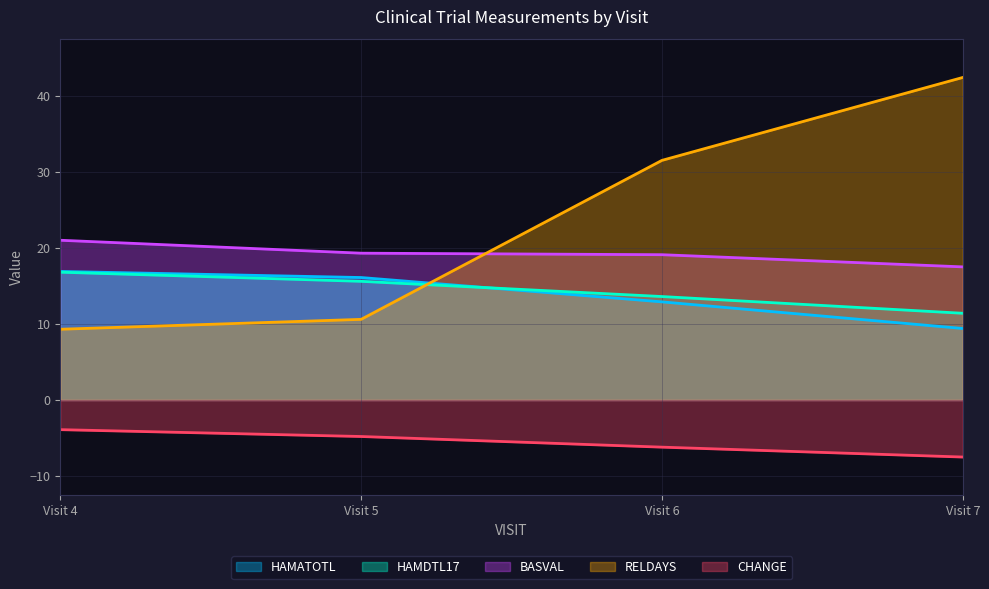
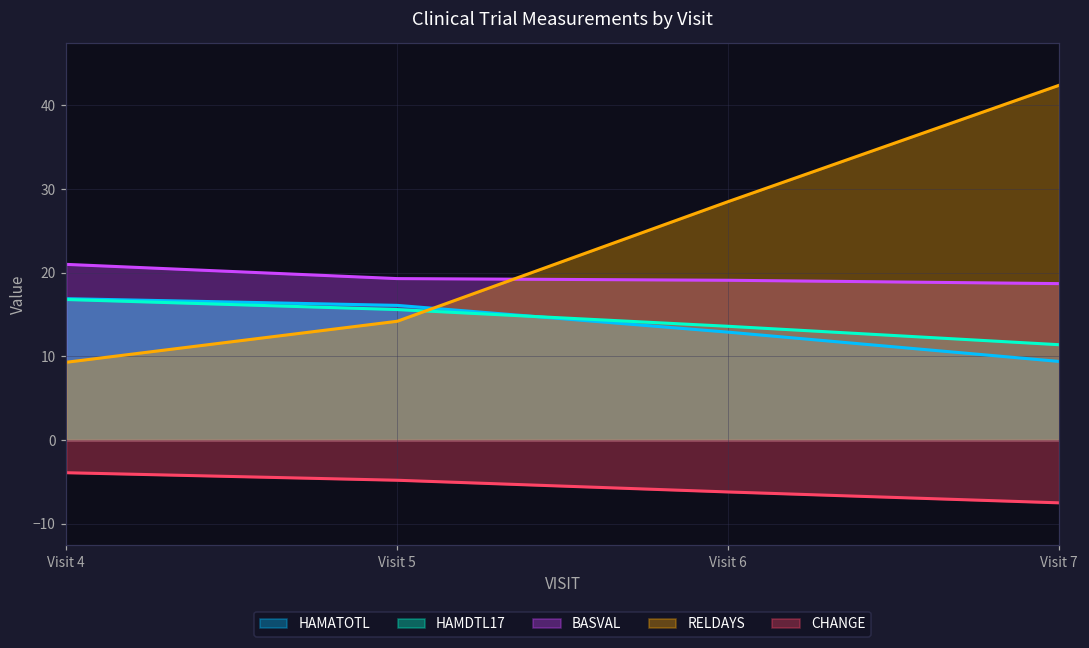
  {
    "BASVAL": {
      "Visit 4": 21,
      "Visit 5": 19,
      "Visit 6": 19,
-     "Visit 7": 18
+     "Visit 7": 19
    },
    "RELDAYS": {
      "Visit 4": 9,
-     "Visit 5": 11,
-     "Visit 6": 32,
+     "Visit 5": 14,
+     "Visit 6": 29,
      "Visit 7": 42
    }
  }
